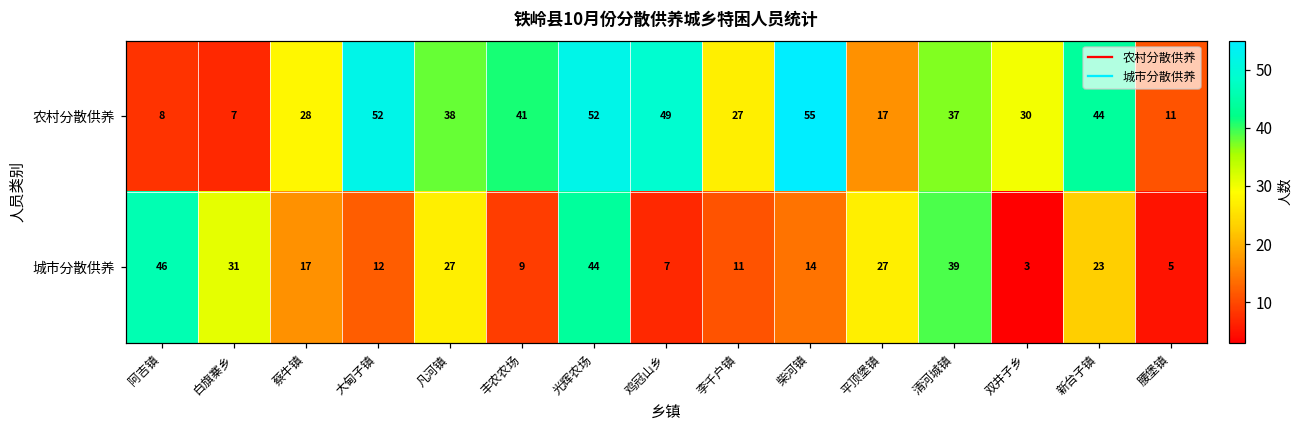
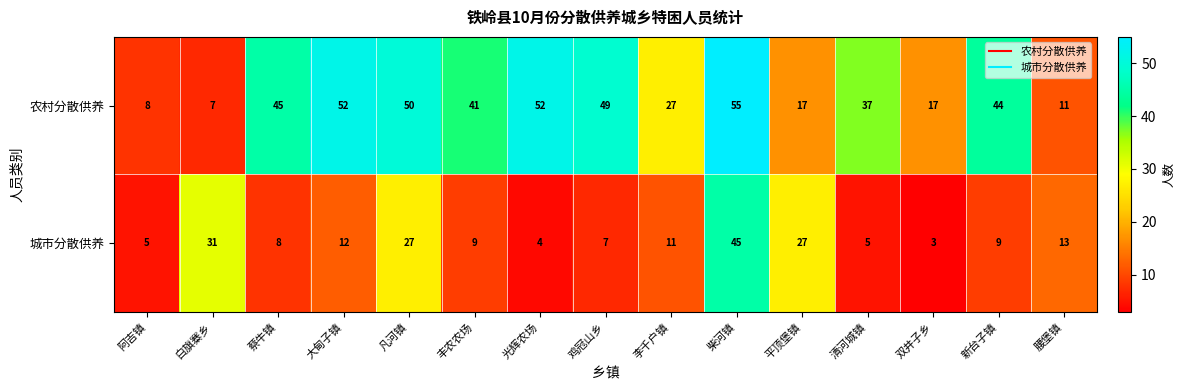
  {
    "农村分散供养": {
      "阿吉镇": 8,
      "白旗寨乡": 7,
-     "蔡牛镇": 28,
+     "蔡牛镇": 45,
      "大甸子镇": 52,
-     "凡河镇": 38,
+     "凡河镇": 50,
      "丰农农场": 41,
      "光辉农场": 52,
      "鸡冠山乡": 49,
      "李千户镇": 27,
      "柴河镇": 55,
      "平顶堡镇": 17,
      "清河城镇": 37,
-     "双井子乡": 30,
+     "双井子乡": 17,
      "新台子镇": 44,
      "腰堡镇": 11
    },
    "城市分散供养": {
-     "阿吉镇": 46,
+     "阿吉镇": 5,
      "白旗寨乡": 31,
-     "蔡牛镇": 17,
+     "蔡牛镇": 8,
      "大甸子镇": 12,
      "凡河镇": 27,
      "丰农农场": 9,
-     "光辉农场": 44,
+     "光辉农场": 4,
      "鸡冠山乡": 7,
      "李千户镇": 11,
-     "柴河镇": 14,
+     "柴河镇": 45,
      "平顶堡镇": 27,
-     "清河城镇": 39,
+     "清河城镇": 5,
      "双井子乡": 3,
-     "新台子镇": 23,
-     "腰堡镇": 5
+     "新台子镇": 9,
+     "腰堡镇": 13
    }
  }
